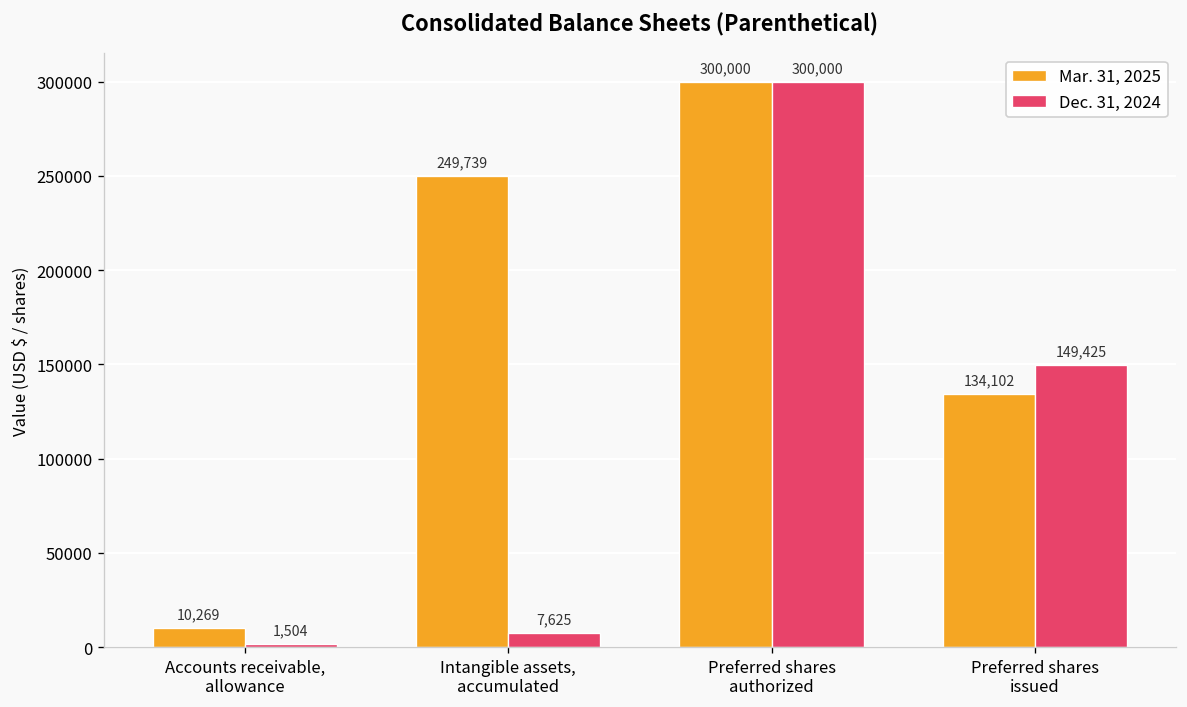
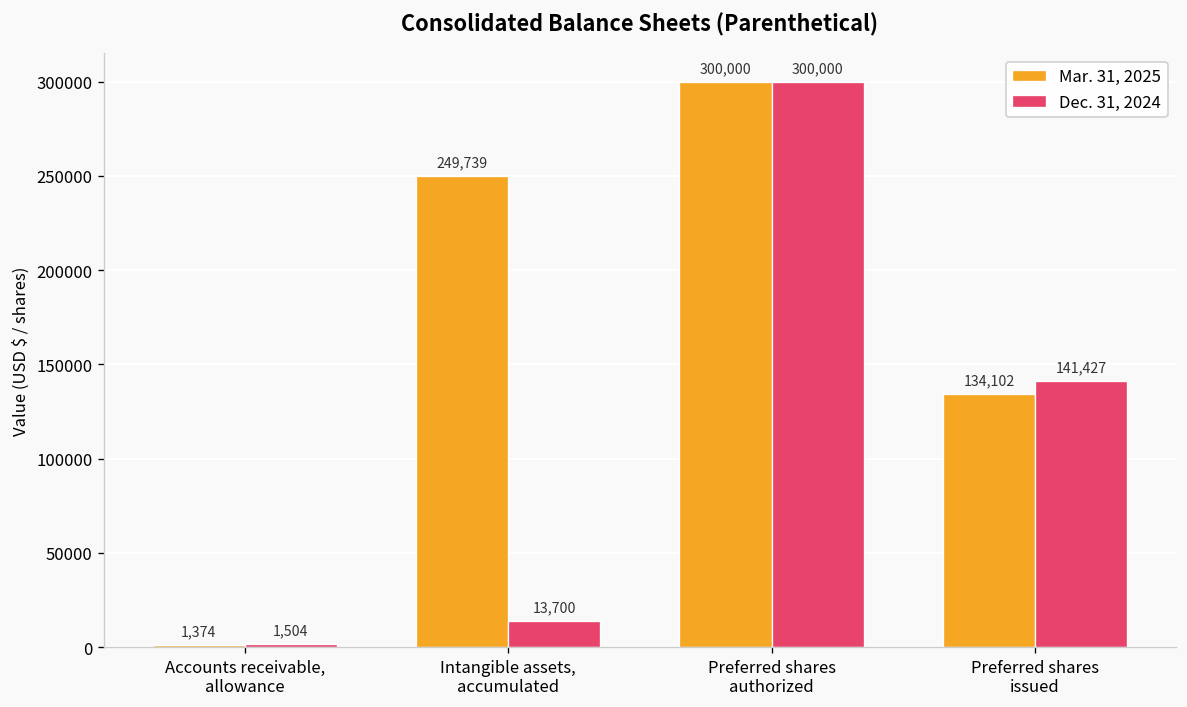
  {
    "Mar. 31, 2025": {
-     "Accounts receivable, allowance": "10,269",
+     "Accounts receivable, allowance": "1,374",
      "Intangible assets, accumulated": "249,739",
      "Preferred shares authorized": "300,000",
      "Preferred shares issued": "134,102"
    },
    "Dec. 31, 2024": {
      "Accounts receivable, allowance": "1,504",
-     "Intangible assets, accumulated": "7,625",
+     "Intangible assets, accumulated": "13,700",
      "Preferred shares authorized": "300,000",
-     "Preferred shares issued": "149,425"
+     "Preferred shares issued": "141,427"
    }
  }
